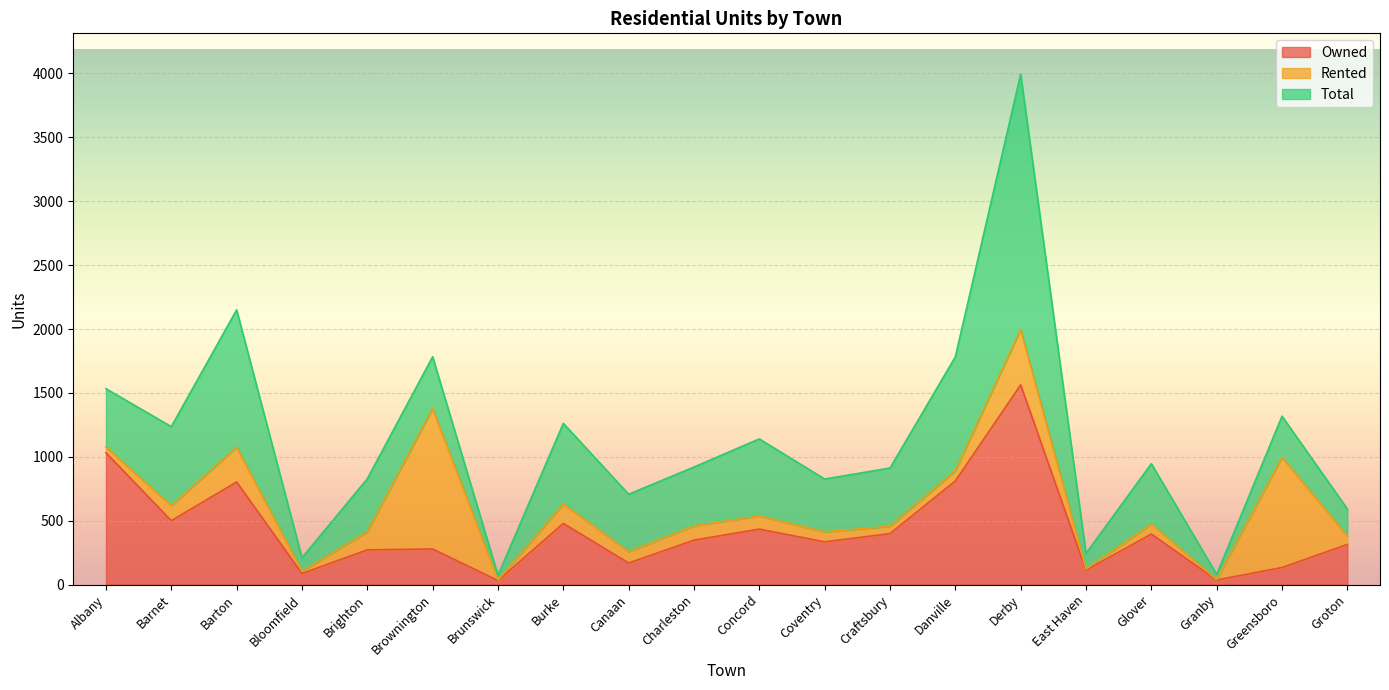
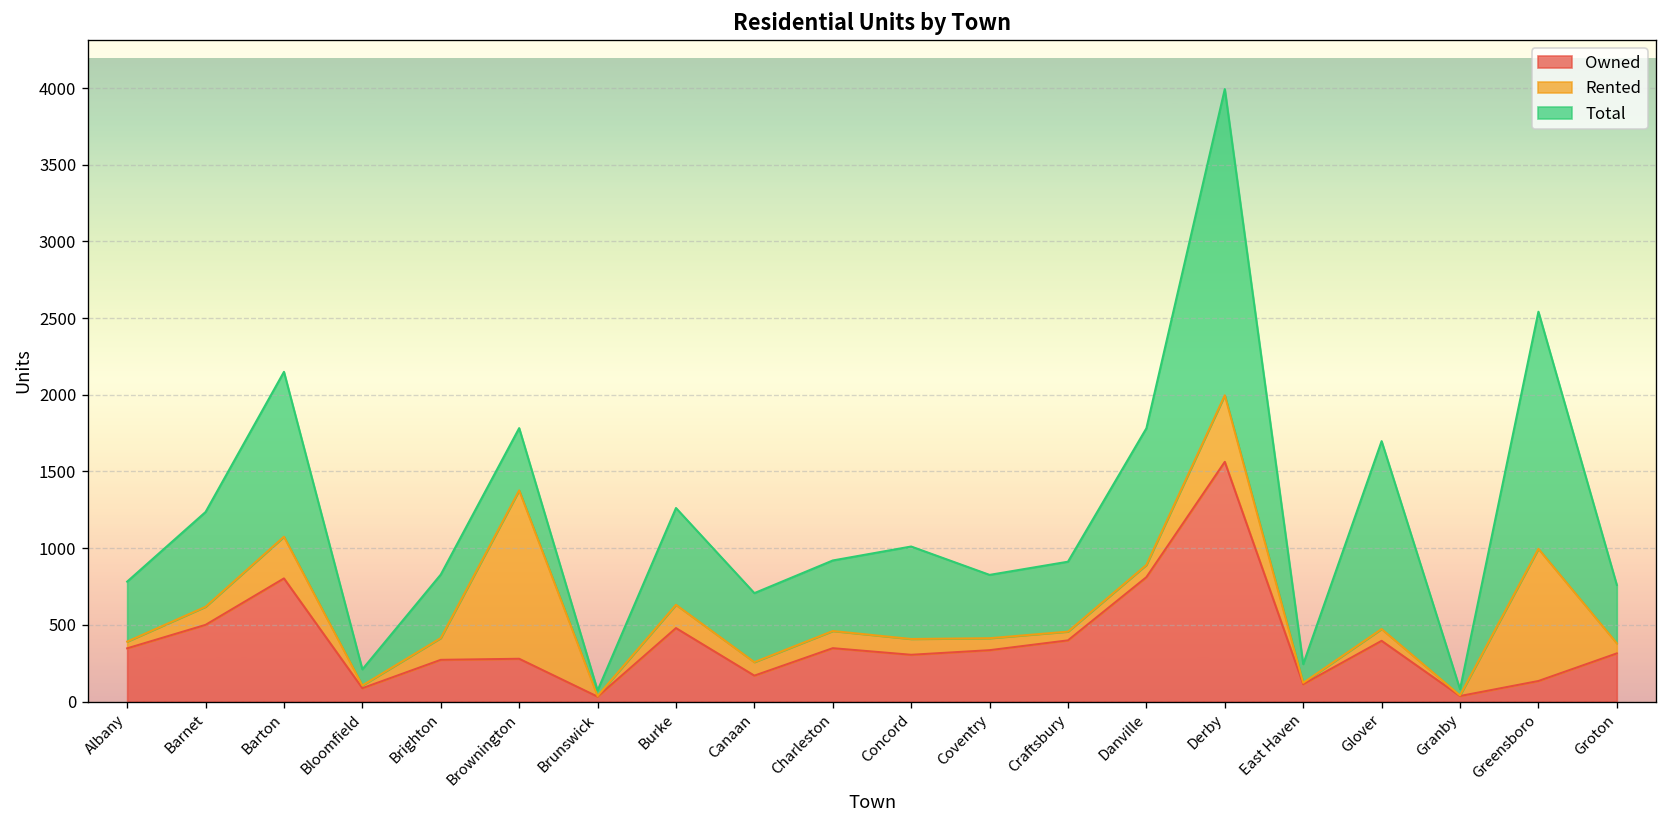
  {
    "Owned": {
-     "Albany": 1030,
+     "Albany": 350,
      "Barnet": 500,
      "Barton": 800,
      "Brighton": 270,
      "Brownington": 280,
      "Burke": 480,
      "Canaan": 170,
      "Charleston": 350,
-     "Concord": 430,
+     "Concord": 310,
      "Coventry": 340,
      "Craftsbury": 400,
      "Danville": 810,
      "Derby": 1560,
      "Glover": 400,
      "Greensboro": 130,
      "Groton": 310
    },
    "Rented": {
      "Albany": 40,
      "Barnet": 120,
      "Barton": 270,
      "Brighton": 140,
      "Brownington": 1100,
      "Burke": 150,
      "Canaan": 90,
      "Charleston": 110,
      "Concord": 100,
      "Coventry": 80,
      "Craftsbury": 60,
      "Danville": 80,
      "Derby": 430,
      "Glover": 80,
      "Greensboro": 860,
      "Groton": 70
    },
    "Total": {
-     "Albany": 460,
+     "Albany": 390,
      "Barnet": 620,
      "Barton": 1080,
      "Bloomfield": 110,
      "Brighton": 410,
      "Brownington": 410,
      "Brunswick": 40,
      "Burke": 630,
      "Canaan": 450,
      "Charleston": 460,
      "Concord": 600,
      "Coventry": 410,
      "Craftsbury": 460,
      "Danville": 890,
      "Derby": 2000,
      "East Haven": 120,
-     "Glover": 470,
+     "Glover": 1230,
      "Granby": 40,
-     "Greensboro": 320,
-     "Groton": 210
+     "Greensboro": 1550,
+     "Groton": 380
    }
  }
